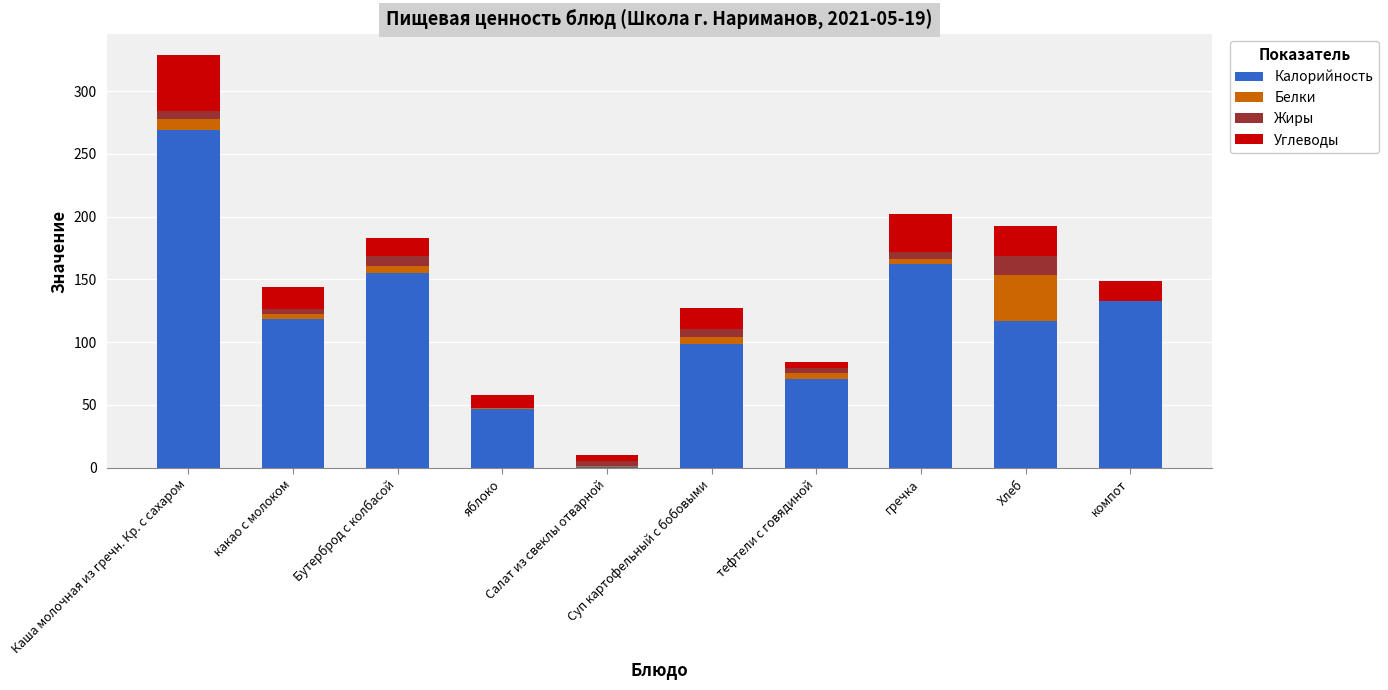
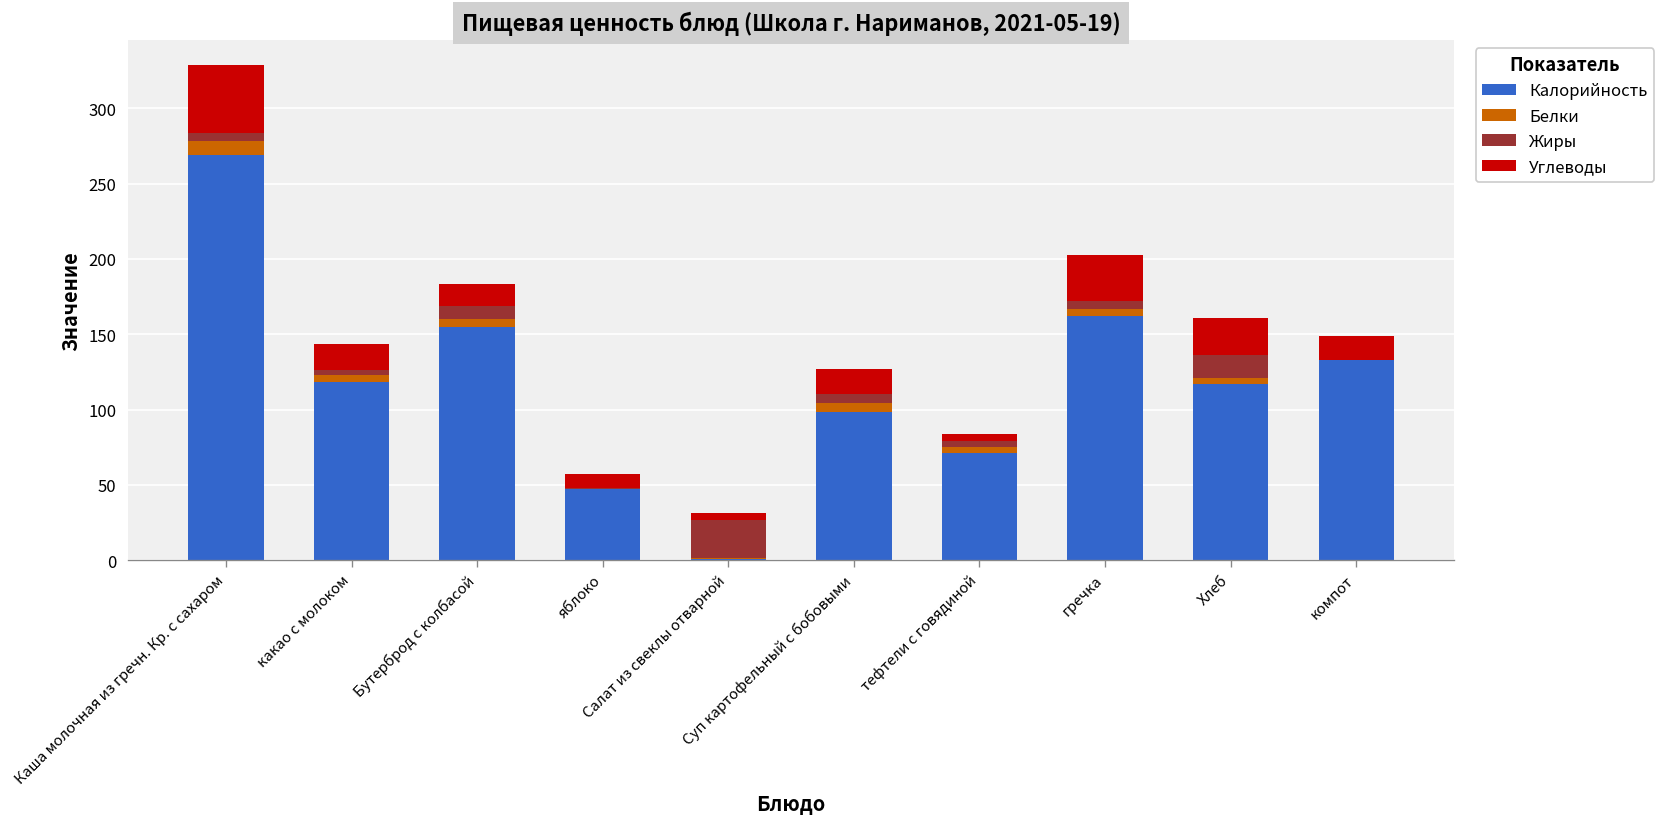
  {
    "Калорийность": {
      "Каша молочная из гречн. Кр. с сахаром": 269,
      "какао с молоком": 119,
      "Бутерброд с колбасой": 155,
      "яблоко": 47,
      "Суп картофельный с бобовыми": 99,
      "тефтели с говядиной": 71,
      "гречка": 162,
      "Хлеб": 117,
      "компот": 133
    },
    "Белки": {
      "Каша молочная из гречн. Кр. с сахаром": 9,
      "какао с молоком": 4,
      "Бутерброд с колбасой": 5,
      "Суп картофельный с бобовыми": 5,
      "тефтели с говядиной": 4,
      "гречка": 5,
-     "Хлеб": 36
+     "Хлеб": 4
    },
    "Жиры": {
      "Каша молочная из гречн. Кр. с сахаром": 6,
      "какао с молоком": 4,
      "Бутерброд с колбасой": 8,
-     "Салат из свеклы отварной": 4,
+     "Салат из свеклы отварной": 25,
      "Суп картофельный с бобовыми": 6,
      "тефтели с говядиной": 4,
      "гречка": 5,
      "Хлеб": 16
    },
    "Углеводы": {
      "Каша молочная из гречн. Кр. с сахаром": 45,
      "какао с молоком": 18,
      "Бутерброд с колбасой": 15,
      "яблоко": 10,
      "Салат из свеклы отварной": 5,
      "Суп картофельный с бобовыми": 17,
      "тефтели с говядиной": 5,
      "гречка": 30,
      "Хлеб": 24,
      "компот": 16
    }
  }
